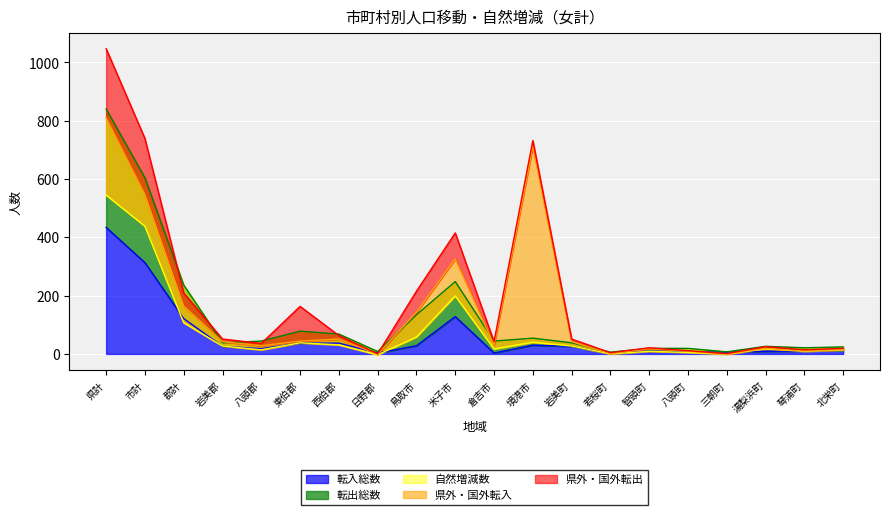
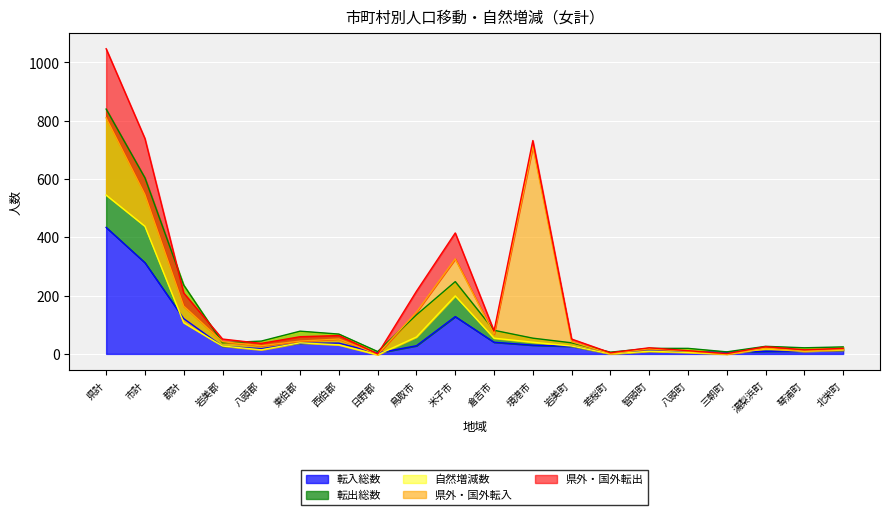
  {
    "転入総数": {
      "県計": 430,
      "市計": 310,
      "郡計": 120,
      "鳥取市": 30,
      "米子市": 130,
-     "倉吉市": 0,
+     "倉吉市": 40,
      "境港市": 30
    },
    "県外・国外転入": {
      "県計": 810,
      "市計": 550,
      "郡計": 160,
      "西伯郡": 50,
      "鳥取市": 140,
      "米子市": 330,
      "境港市": 710
    },
    "県外・国外転出": {
      "県計": 240,
      "市計": 190,
      "郡計": 50,
      "岩美郡": 10,
-     "東伯郡": 120,
+     "東伯郡": 20,
      "鳥取市": 70,
      "米子市": 90,
      "境港市": 20,
      "岩美町": 10
    }
  }
